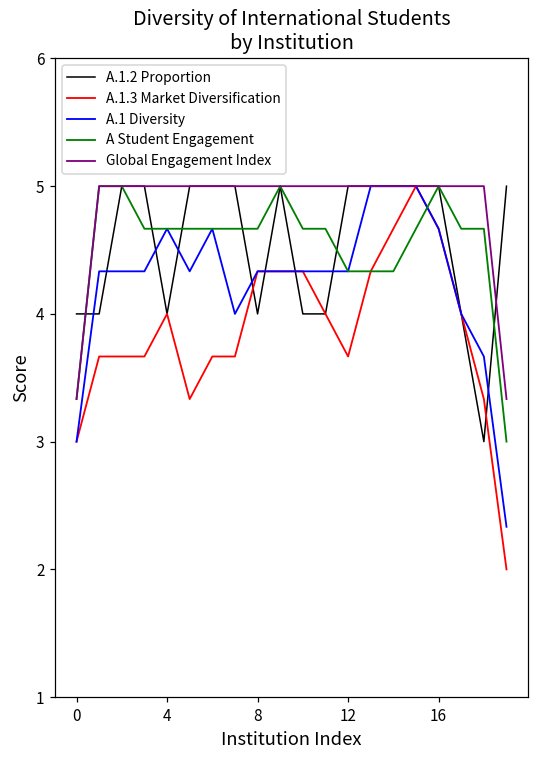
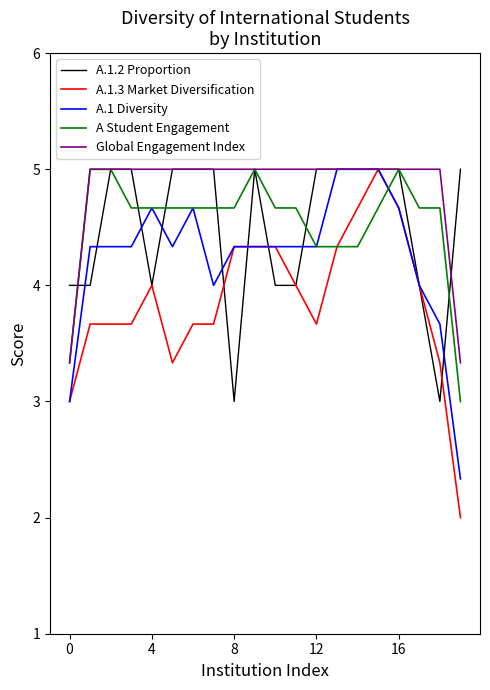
  {
    "A.1.2 Proportion": {
      "0": 4,
-     "8": 4
+     "8": 3
    },
    "A.1.3 Market Diversification": {
      "12": 3.67
    },
    "A Student Engagement": {
      "8": 4.67
    },
    "Global Engagement Index": {
      "4": 5,
      "8": 5
    }
  }
